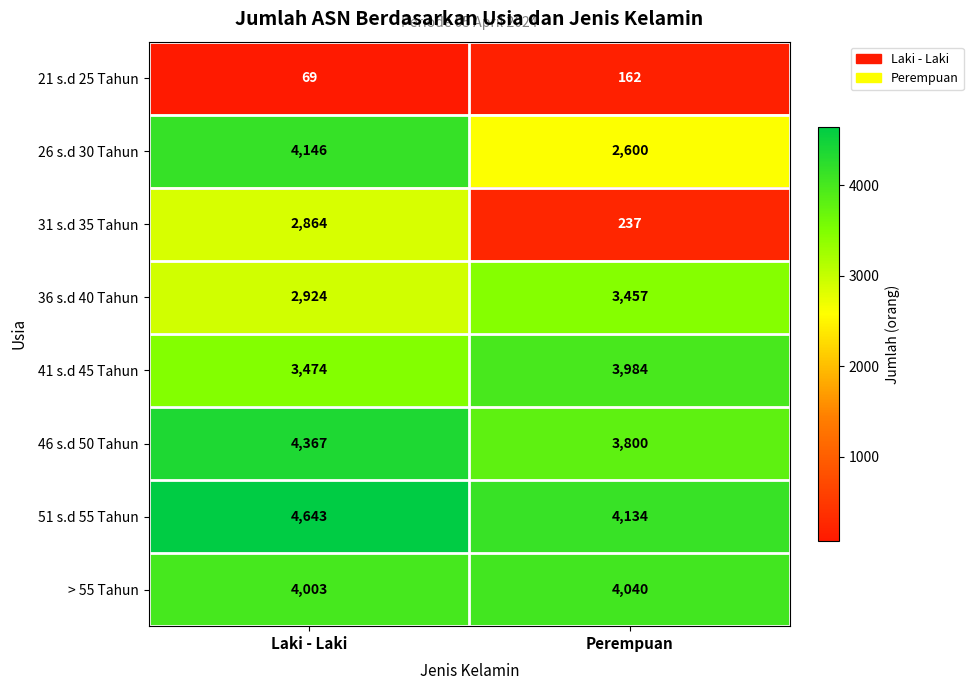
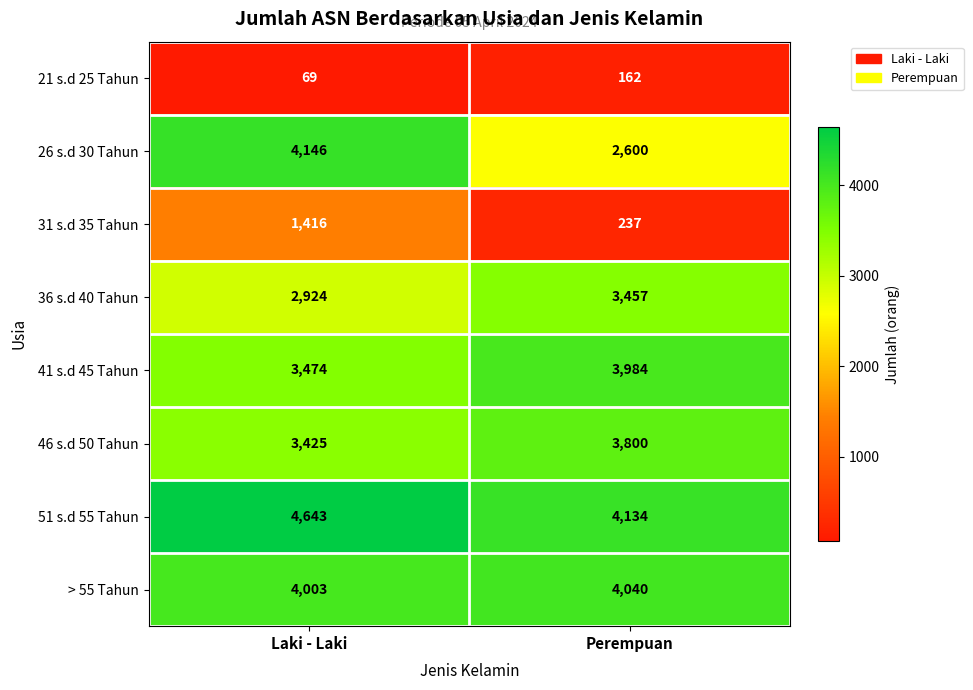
  {
    "21 s.d 25 Tahun": {
      "Laki - Laki": "69",
      "Perempuan": "162"
    },
    "26 s.d 30 Tahun": {
      "Laki - Laki": "4,146",
      "Perempuan": "2,600"
    },
    "31 s.d 35 Tahun": {
-     "Laki - Laki": "2,864",
+     "Laki - Laki": "1,416",
      "Perempuan": "237"
    },
    "36 s.d 40 Tahun": {
      "Laki - Laki": "2,924",
      "Perempuan": "3,457"
    },
    "41 s.d 45 Tahun": {
      "Laki - Laki": "3,474",
      "Perempuan": "3,984"
    },
    "46 s.d 50 Tahun": {
-     "Laki - Laki": "4,367",
+     "Laki - Laki": "3,425",
      "Perempuan": "3,800"
    },
    "51 s.d 55 Tahun": {
      "Laki - Laki": "4,643",
      "Perempuan": "4,134"
    },
    "> 55 Tahun": {
      "Laki - Laki": "4,003",
      "Perempuan": "4,040"
    }
  }
